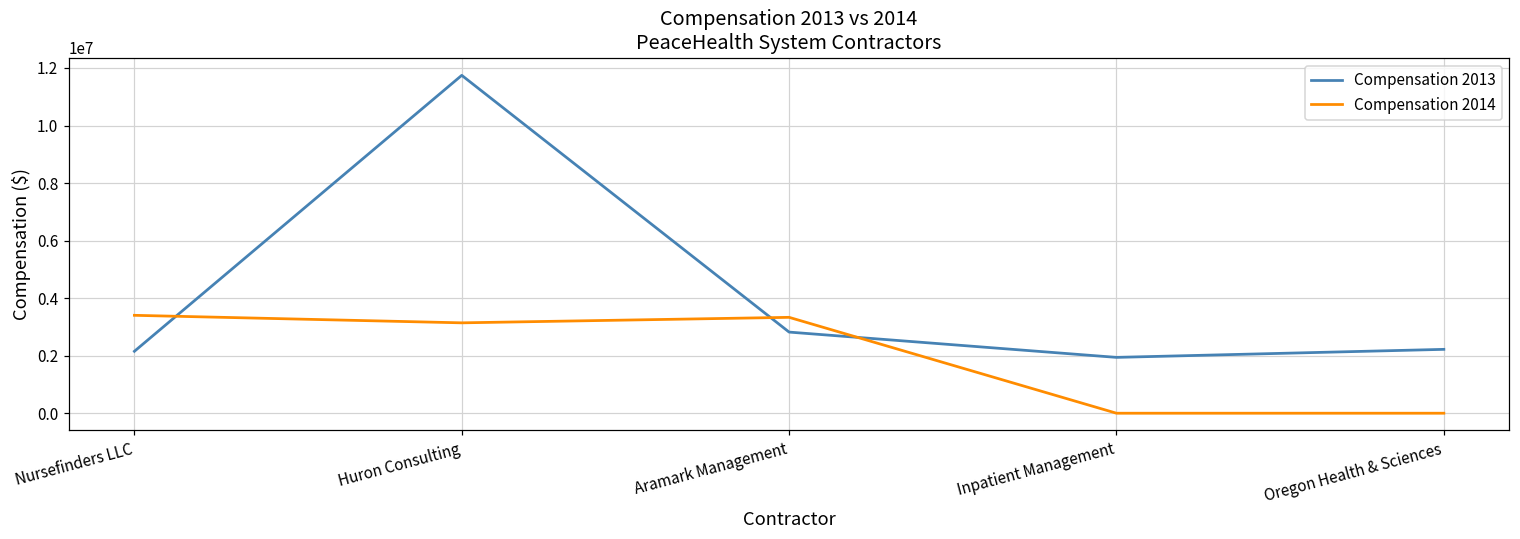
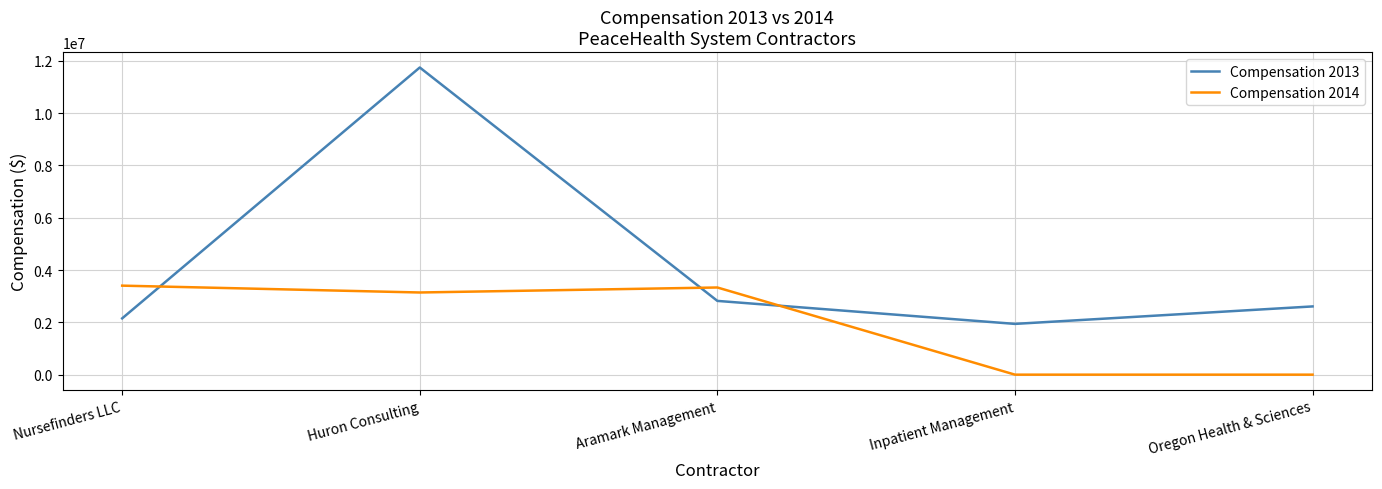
  {
    "Compensation 2013": {
      "Nursefinders LLC": 2200000,
      "Huron Consulting": 11700000,
      "Aramark Management": 2800000,
      "Inpatient Management": 1900000,
-     "Oregon Health & Sciences": 2200000
+     "Oregon Health & Sciences": 2600000
    },
    "Compensation 2014": {
      "Nursefinders LLC": 3400000,
      "Huron Consulting": 3100000,
      "Aramark Management": 3300000,
      "Inpatient Management": 0,
      "Oregon Health & Sciences": 0
    }
  }
